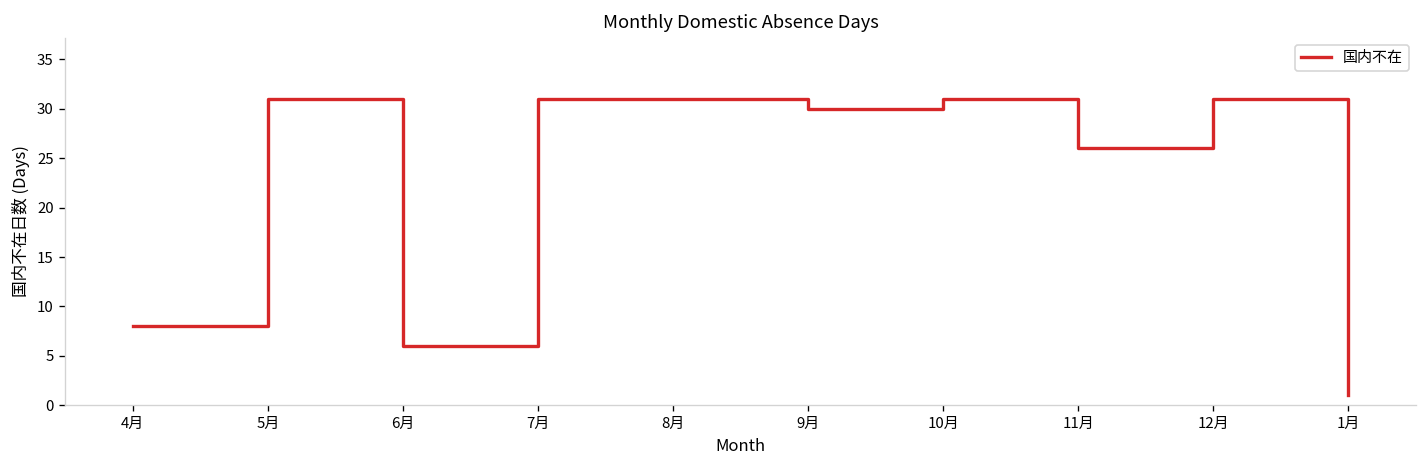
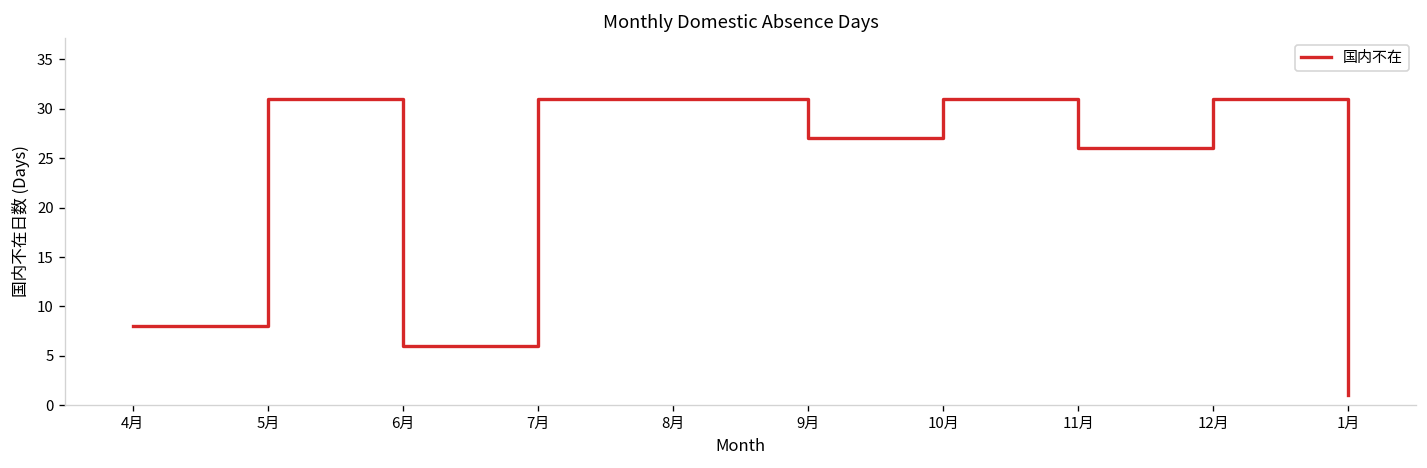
  {
    "4月": 8,
    "5月": 31,
    "6月": 6,
    "7月": 31,
    "8月": 31,
-   "9月": 30,
+   "9月": 27,
    "10月": 31,
    "11月": 26,
    "12月": 31,
    "1月": 1
  }
